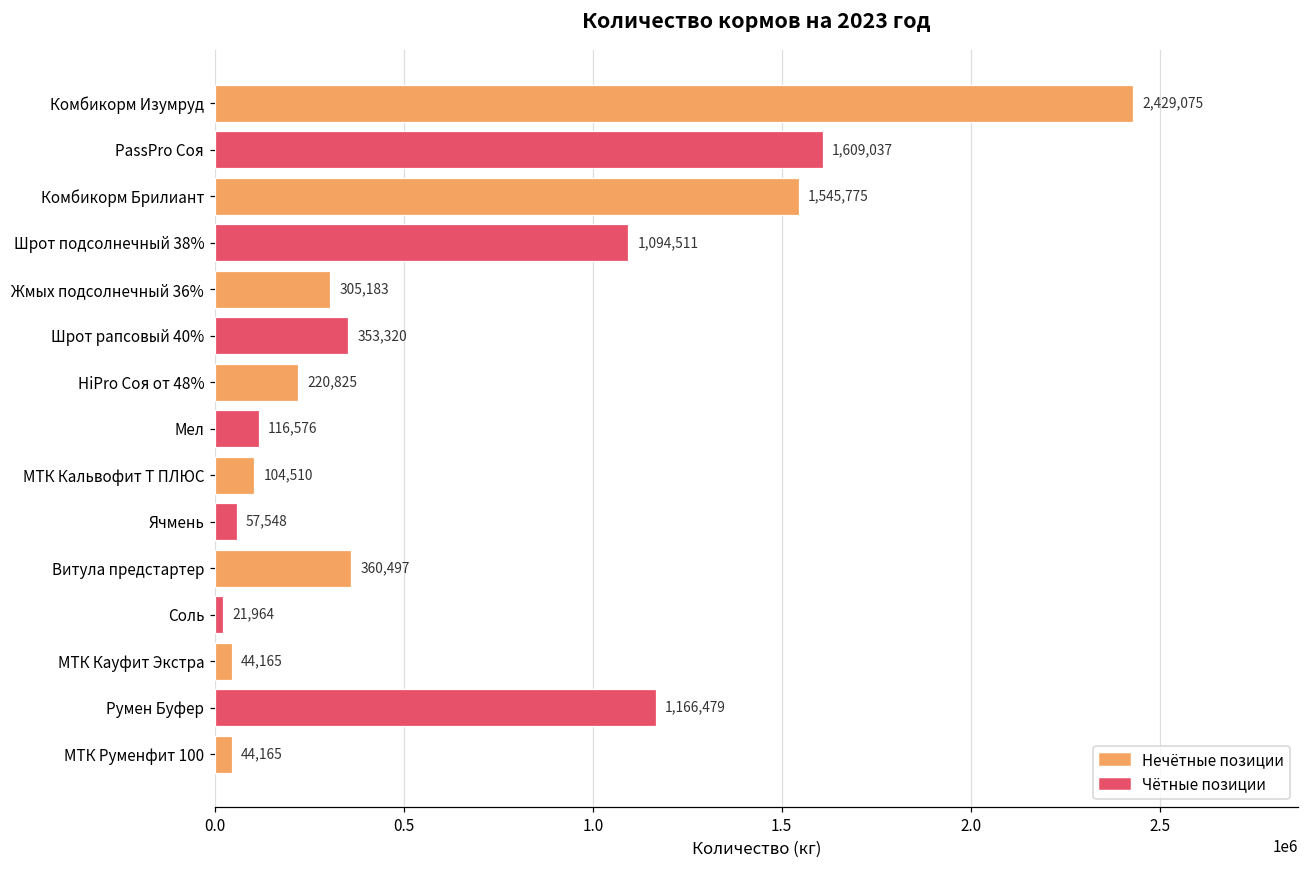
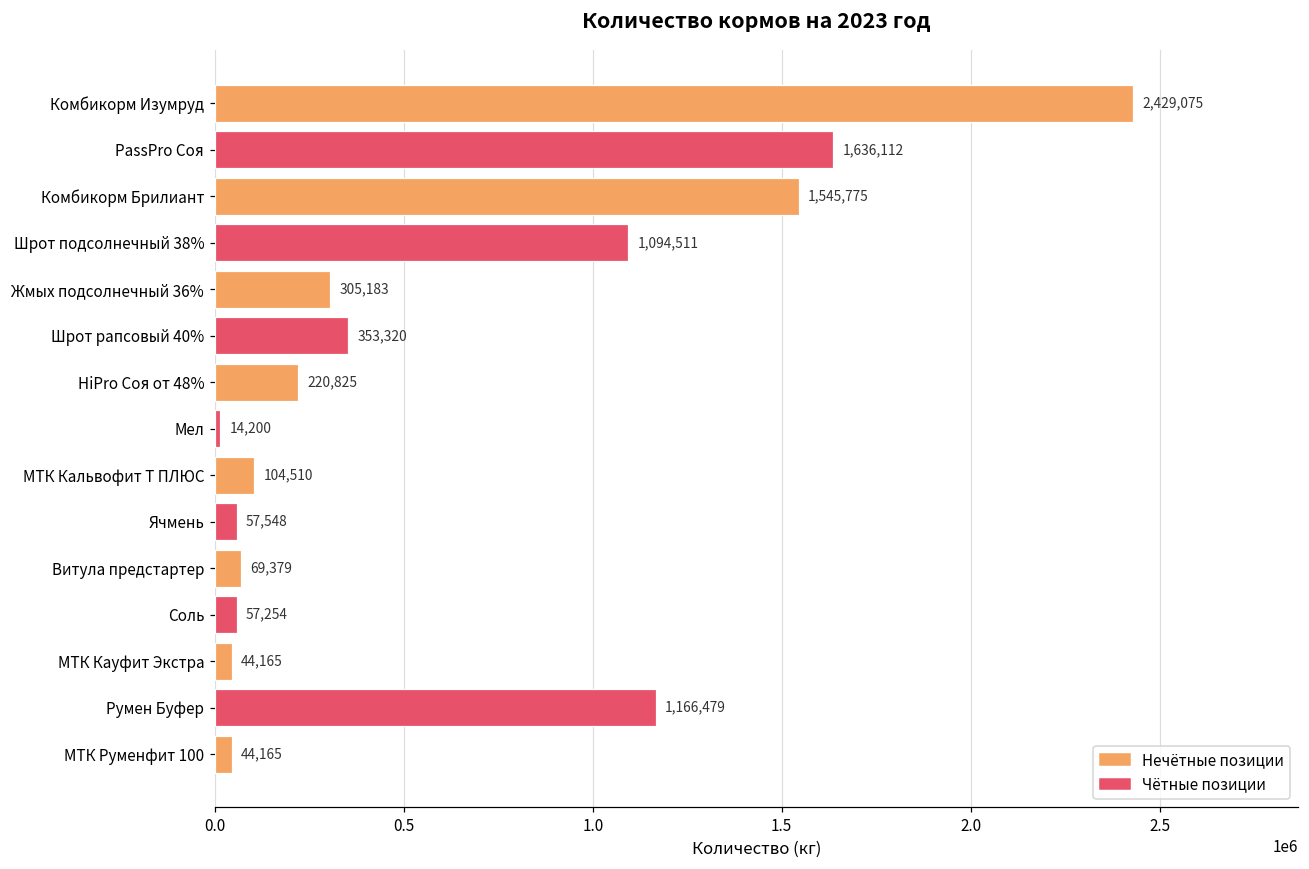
  {
    "Комбикорм Изумруд": "2,429,075",
-   "PassPro Соя": "1,609,037",
+   "PassPro Соя": "1,636,112",
    "Комбикорм Брилиант": "1,545,775",
    "Шрот подсолнечный 38%": "1,094,511",
    "Жмых подсолнечный 36%": "305,183",
    "Шрот рапсовый 40%": "353,320",
    "HiPro Соя от 48%": "220,825",
-   "Мел": "116,576",
+   "Мел": "14,200",
    "МТК Кальвофит Т ПЛЮС": "104,510",
    "Ячмень": "57,548",
-   "Витула предстартер": "360,497",
-   "Соль": "21,964",
+   "Витула предстартер": "69,379",
+   "Соль": "57,254",
    "МТК Кауфит Экстра": "44,165",
    "Румен Буфер": "1,166,479",
    "МТК Руменфит 100": "44,165"
  }
